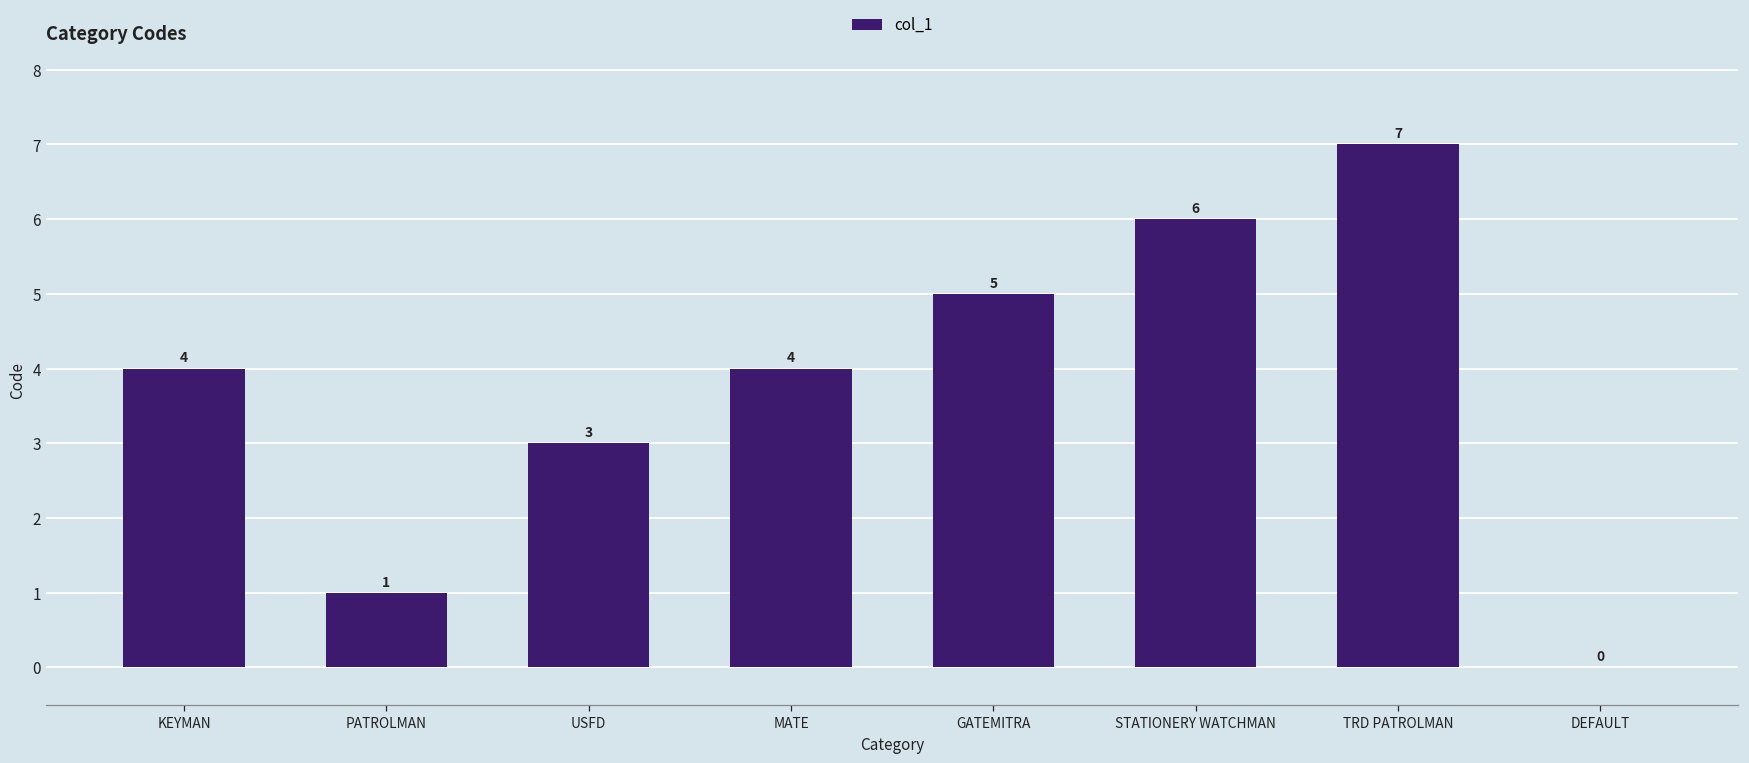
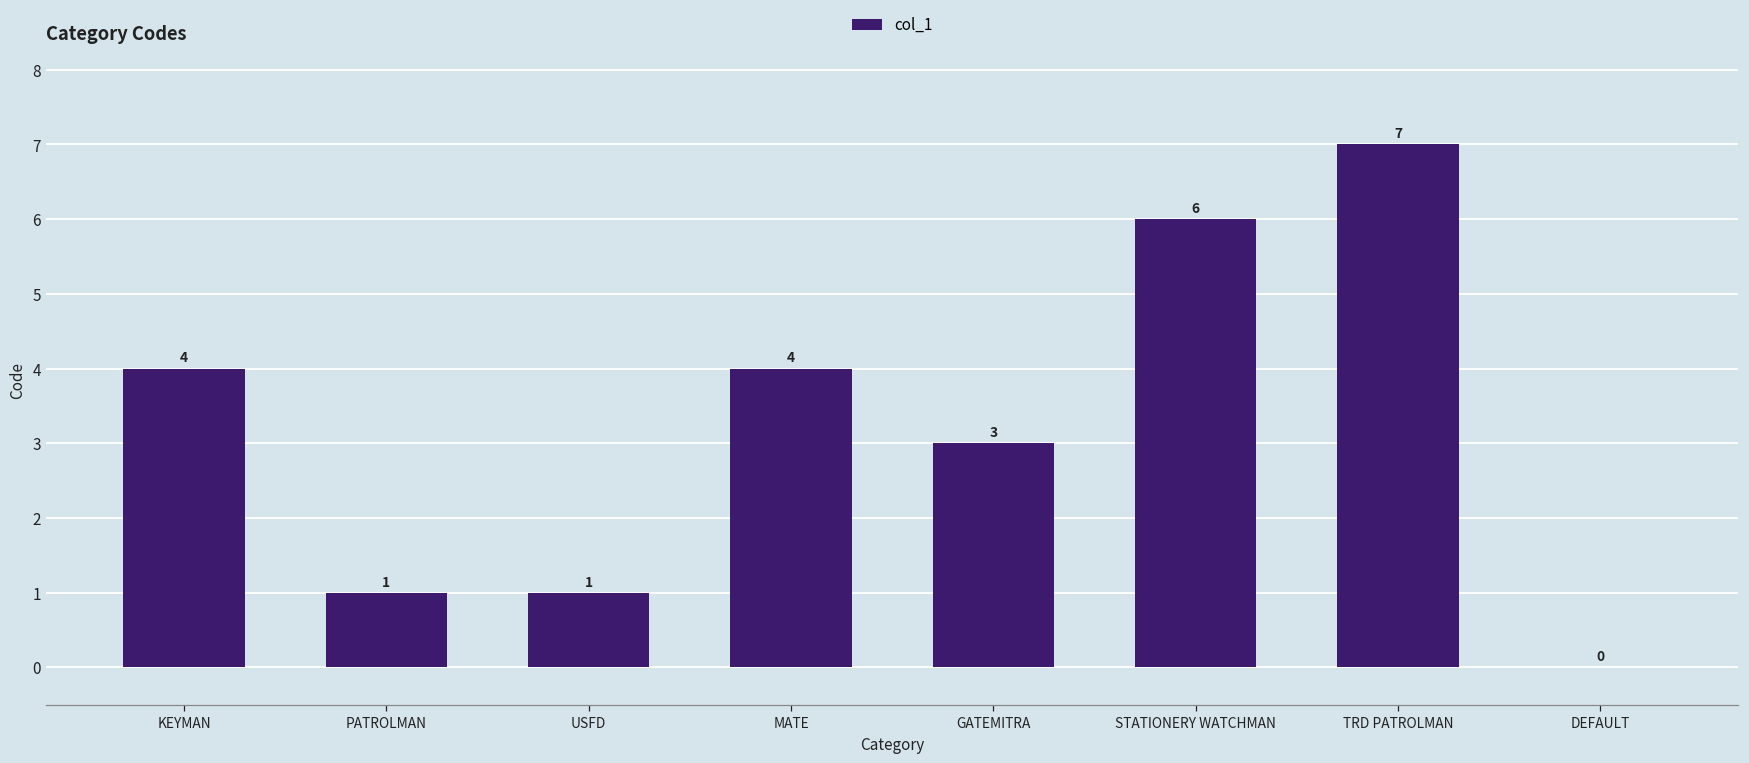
  {
    "KEYMAN": 4,
    "PATROLMAN": 1,
-   "USFD": 3,
+   "USFD": 1,
    "MATE": 4,
-   "GATEMITRA": 5,
+   "GATEMITRA": 3,
    "STATIONERY WATCHMAN": 6,
    "TRD PATROLMAN": 7,
    "DEFAULT": 0
  }
